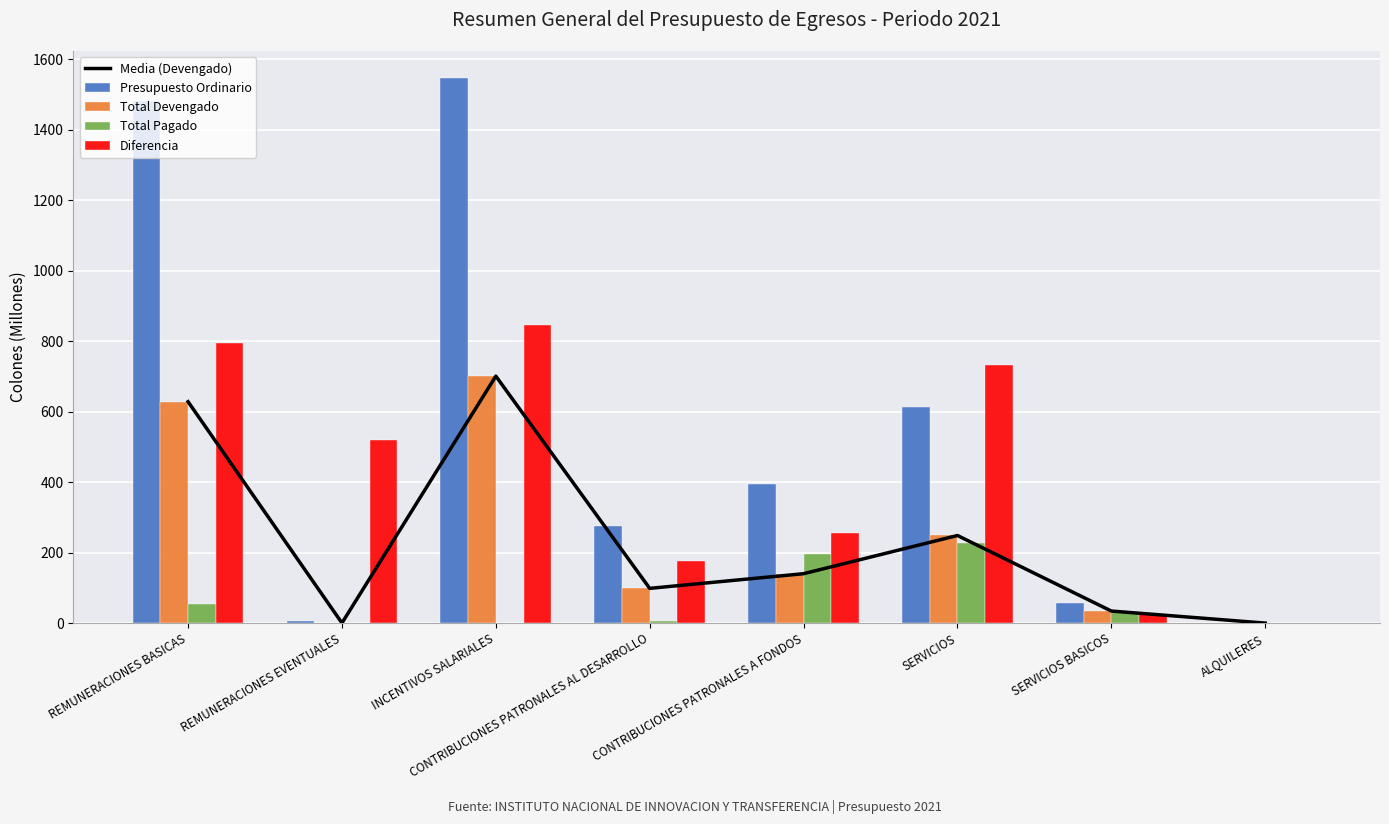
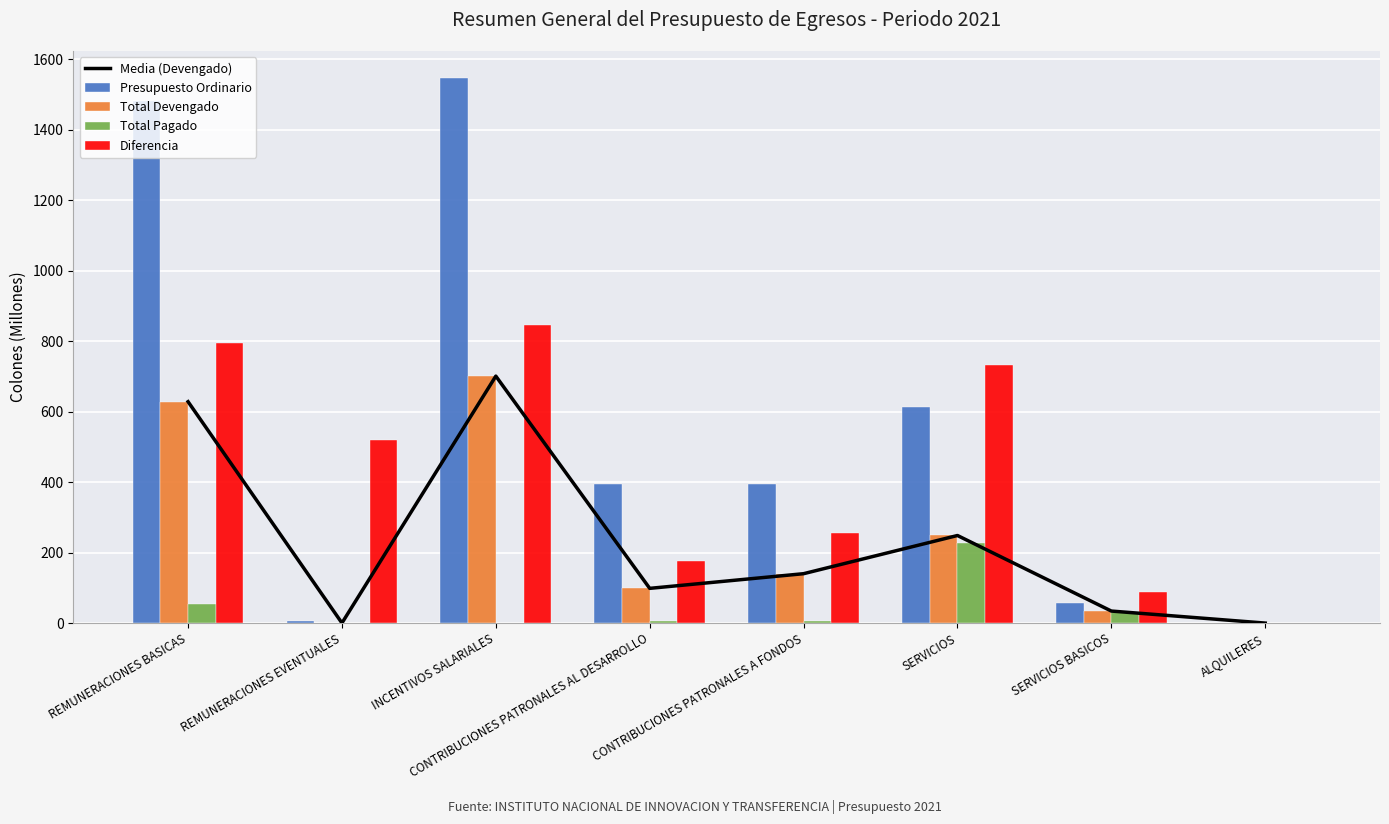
  {
    "Media (Devengado)": {
      "REMUNERACIONES BASICAS": 630,
      "REMUNERACIONES EVENTUALES": 0,
      "INCENTIVOS SALARIALES": 700,
      "CONTRIBUCIONES PATRONALES AL DESARROLLO": 100,
      "CONTRIBUCIONES PATRONALES A FONDOS": 140,
      "SERVICIOS": 250,
      "SERVICIOS BASICOS": 30,
      "ALQUILERES": 0
    },
    "Presupuesto Ordinario": {
      "INCENTIVOS SALARIALES": 1550,
-     "CONTRIBUCIONES PATRONALES AL DESARROLLO": 270,
+     "CONTRIBUCIONES PATRONALES AL DESARROLLO": 390,
      "CONTRIBUCIONES PATRONALES A FONDOS": 390,
      "SERVICIOS": 610,
      "SERVICIOS BASICOS": 60,
      "ALQUILERES": 0
    },
    "Total Devengado": {
      "REMUNERACIONES BASICAS": 630,
      "INCENTIVOS SALARIALES": 700,
      "CONTRIBUCIONES PATRONALES AL DESARROLLO": 100,
      "CONTRIBUCIONES PATRONALES A FONDOS": 140,
      "SERVICIOS": 250,
      "SERVICIOS BASICOS": 30,
      "ALQUILERES": 0
    },
    "Total Pagado": {
      "REMUNERACIONES BASICAS": 60,
      "REMUNERACIONES EVENTUALES": 0,
      "INCENTIVOS SALARIALES": 0,
-     "CONTRIBUCIONES PATRONALES A FONDOS": 200,
+     "CONTRIBUCIONES PATRONALES A FONDOS": 10,
      "SERVICIOS": 230,
      "SERVICIOS BASICOS": 30,
      "ALQUILERES": 0
    },
    "Diferencia": {
      "REMUNERACIONES BASICAS": 790,
      "REMUNERACIONES EVENTUALES": 520,
      "INCENTIVOS SALARIALES": 850,
      "CONTRIBUCIONES PATRONALES AL DESARROLLO": 180,
      "CONTRIBUCIONES PATRONALES A FONDOS": 250,
      "SERVICIOS": 730,
-     "SERVICIOS BASICOS": 30,
+     "SERVICIOS BASICOS": 90,
      "ALQUILERES": 0
    }
  }
